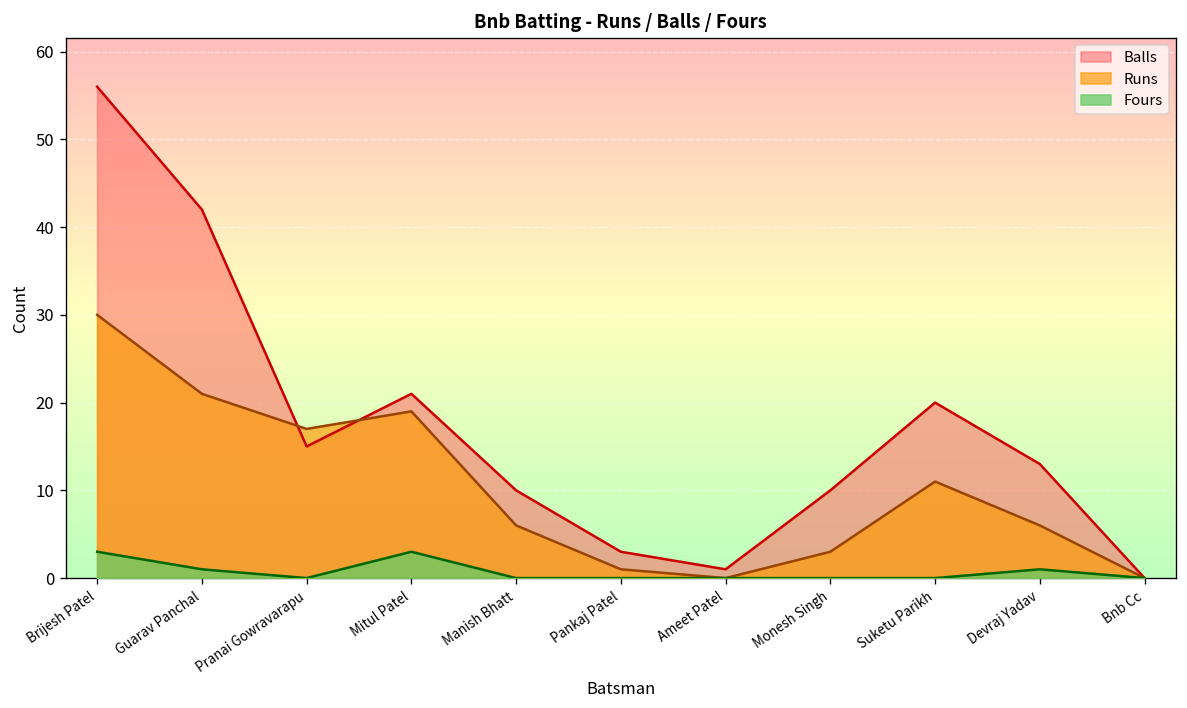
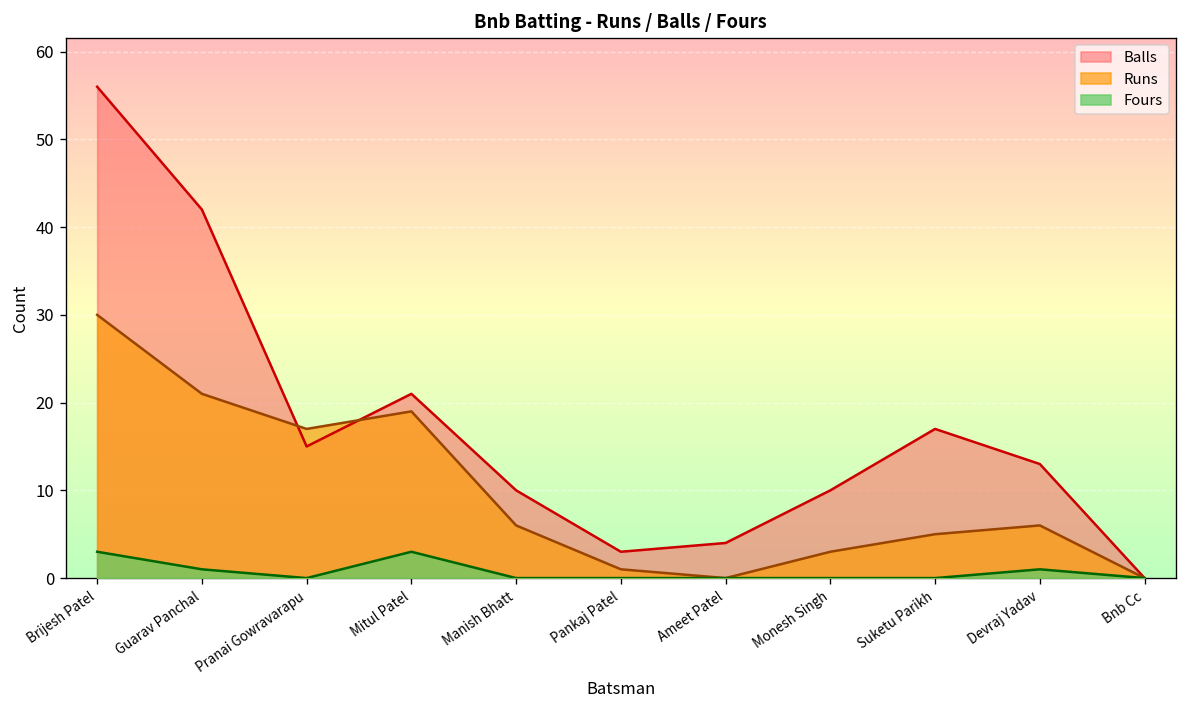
  {
    "Balls": {
      "Brijesh Patel": 56,
      "Guarav Panchal": 42,
      "Pranai Gowravarapu": 15,
      "Mitul Patel": 21,
      "Manish Bhatt": 10,
      "Pankaj Patel": 3,
-     "Ameet Patel": 1,
+     "Ameet Patel": 4,
      "Monesh Singh": 10,
-     "Suketu Parikh": 20,
+     "Suketu Parikh": 17,
      "Devraj Yadav": 13
    },
    "Runs": {
      "Brijesh Patel": 30,
      "Guarav Panchal": 21,
      "Pranai Gowravarapu": 17,
      "Mitul Patel": 19,
      "Manish Bhatt": 6,
      "Pankaj Patel": 1,
      "Monesh Singh": 3,
-     "Suketu Parikh": 11,
+     "Suketu Parikh": 5,
      "Devraj Yadav": 6
    },
    "Fours": {
      "Brijesh Patel": 3,
      "Guarav Panchal": 1,
      "Pranai Gowravarapu": 0,
      "Mitul Patel": 3,
      "Manish Bhatt": 0,
      "Pankaj Patel": 0,
      "Monesh Singh": 0,
      "Suketu Parikh": 0,
      "Devraj Yadav": 1
    }
  }
